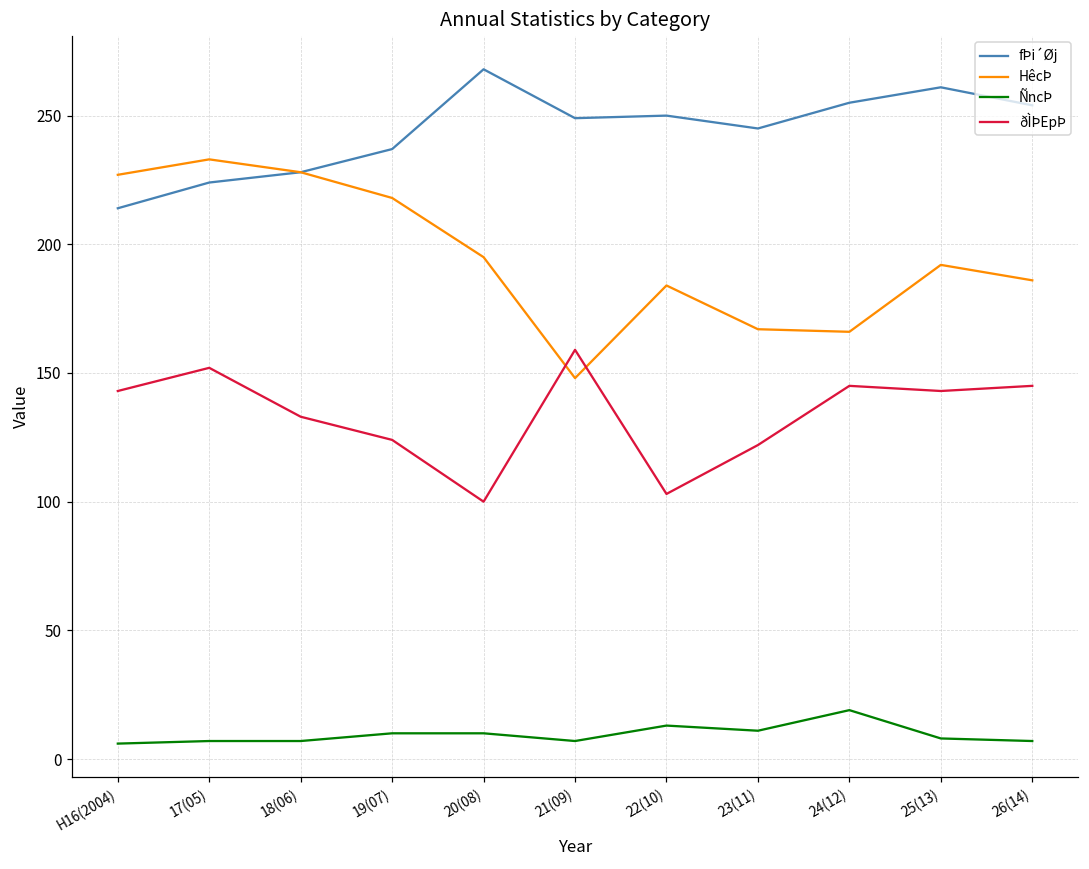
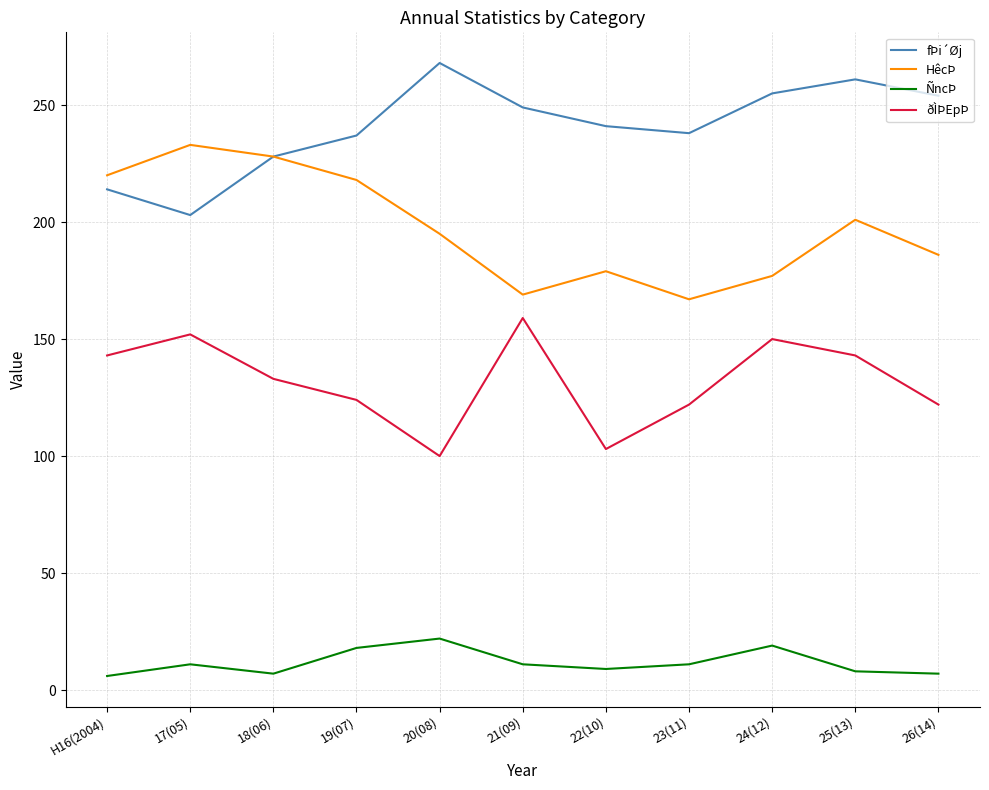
  {
    "fÞi´Øj": {
      "H16(2004)": 214,
-     "17(05)": 224,
+     "17(05)": 203,
      "19(07)": 237,
      "20(08)": 268,
      "21(09)": 249,
-     "22(10)": 250,
-     "23(11)": 245,
+     "22(10)": 241,
+     "23(11)": 238,
      "24(12)": 255,
      "25(13)": 261
    },
    "HêcÞ": {
-     "H16(2004)": 227,
+     "H16(2004)": 220,
      "17(05)": 233,
      "19(07)": 218,
      "20(08)": 195,
-     "21(09)": 148,
-     "22(10)": 184,
+     "21(09)": 169,
+     "22(10)": 179,
      "23(11)": 167,
-     "24(12)": 166,
-     "25(13)": 192,
+     "24(12)": 177,
+     "25(13)": 201,
      "26(14)": 186
    },
    "ÑncÞ": {
      "H16(2004)": 6,
-     "17(05)": 7,
+     "17(05)": 11,
      "18(06)": 7,
-     "19(07)": 10,
-     "20(08)": 10,
-     "21(09)": 7,
-     "22(10)": 13,
+     "19(07)": 18,
+     "20(08)": 22,
+     "21(09)": 11,
+     "22(10)": 9,
      "23(11)": 11,
      "24(12)": 19,
      "25(13)": 8,
      "26(14)": 7
    },
    "ðÌÞEpÞ": {
      "H16(2004)": 143,
      "17(05)": 152,
      "18(06)": 133,
      "19(07)": 124,
      "20(08)": 100,
      "21(09)": 159,
      "22(10)": 103,
      "23(11)": 122,
-     "24(12)": 145,
+     "24(12)": 150,
      "25(13)": 143,
-     "26(14)": 145
+     "26(14)": 122
    }
  }
